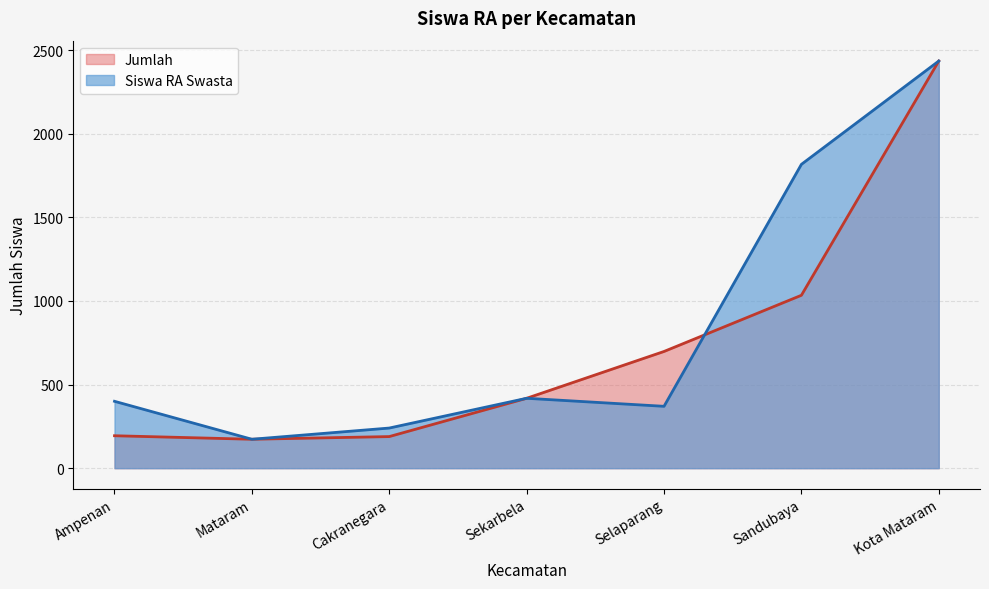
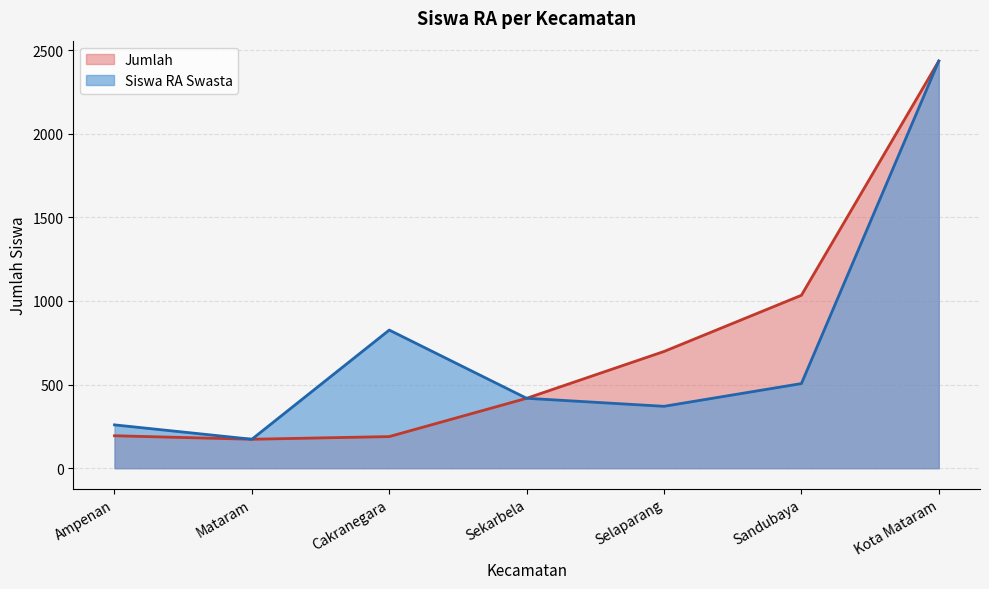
  {
    "Jumlah": {
      "Ampenan": 190,
      "Cakranegara": 190,
      "Selaparang": 700,
      "Sandubaya": 1030
    },
    "Siswa RA Swasta": {
-     "Ampenan": 400,
-     "Cakranegara": 240,
+     "Ampenan": 260,
+     "Cakranegara": 830,
      "Selaparang": 370,
-     "Sandubaya": 1820
+     "Sandubaya": 510
    }
  }
